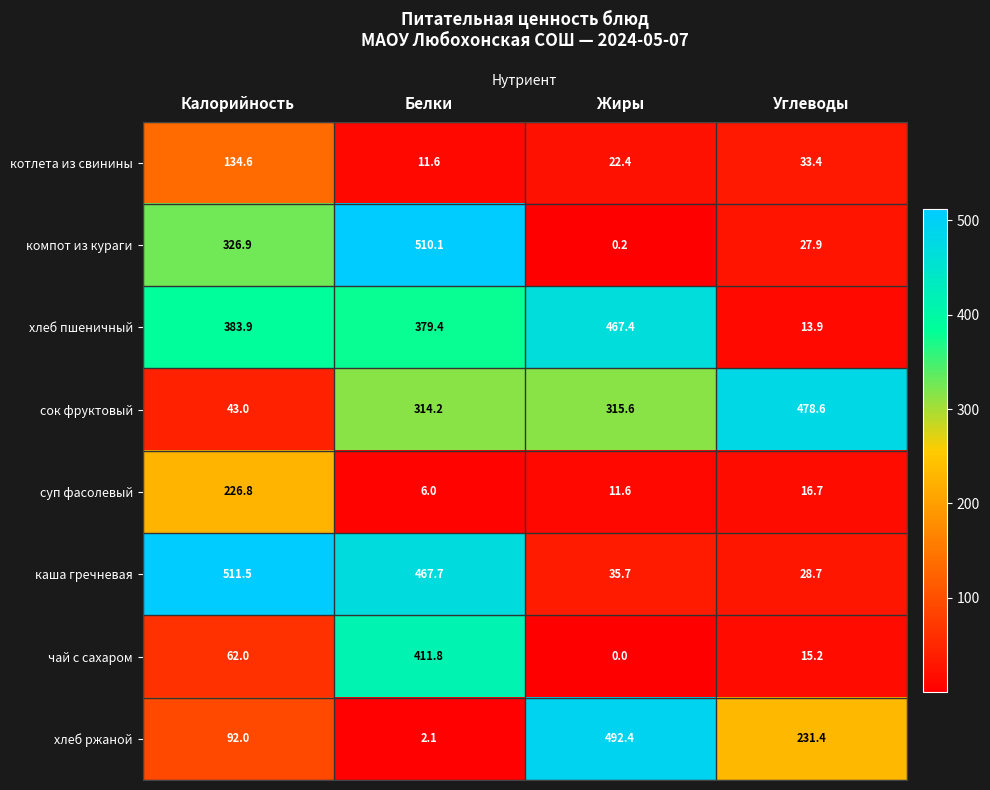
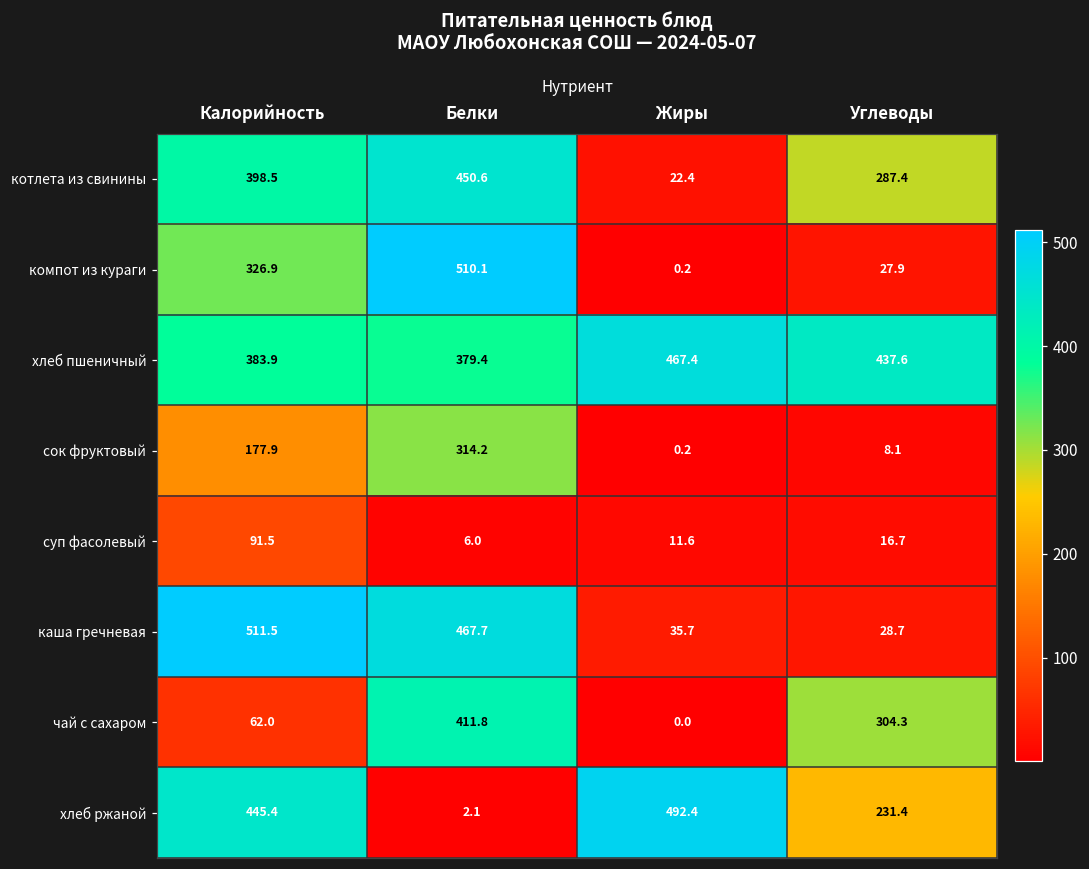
  {
    "котлета из свинины": {
-     "Калорийность": 134.6,
-     "Белки": 11.6,
+     "Калорийность": 398.5,
+     "Белки": 450.6,
      "Жиры": 22.4,
-     "Углеводы": 33.4
+     "Углеводы": 287.4
    },
    "компот из кураги": {
      "Калорийность": 326.9,
      "Белки": 510.1,
      "Жиры": 0.2,
      "Углеводы": 27.9
    },
    "хлеб пшеничный": {
      "Калорийность": 383.9,
      "Белки": 379.4,
      "Жиры": 467.4,
-     "Углеводы": 13.9
+     "Углеводы": 437.6
    },
    "сок фруктовый": {
-     "Калорийность": 43.0,
+     "Калорийность": 177.9,
      "Белки": 314.2,
-     "Жиры": 315.6,
-     "Углеводы": 478.6
+     "Жиры": 0.2,
+     "Углеводы": 8.1
    },
    "суп фасолевый": {
-     "Калорийность": 226.8,
+     "Калорийность": 91.5,
      "Белки": 6.0,
      "Жиры": 11.6,
      "Углеводы": 16.7
    },
    "каша гречневая": {
      "Калорийность": 511.5,
      "Белки": 467.7,
      "Жиры": 35.7,
      "Углеводы": 28.7
    },
    "чай с сахаром": {
      "Калорийность": 62.0,
      "Белки": 411.8,
      "Жиры": 0.0,
-     "Углеводы": 15.2
+     "Углеводы": 304.3
    },
    "хлеб ржаной": {
-     "Калорийность": 92.0,
+     "Калорийность": 445.4,
      "Белки": 2.1,
      "Жиры": 492.4,
      "Углеводы": 231.4
    }
  }
